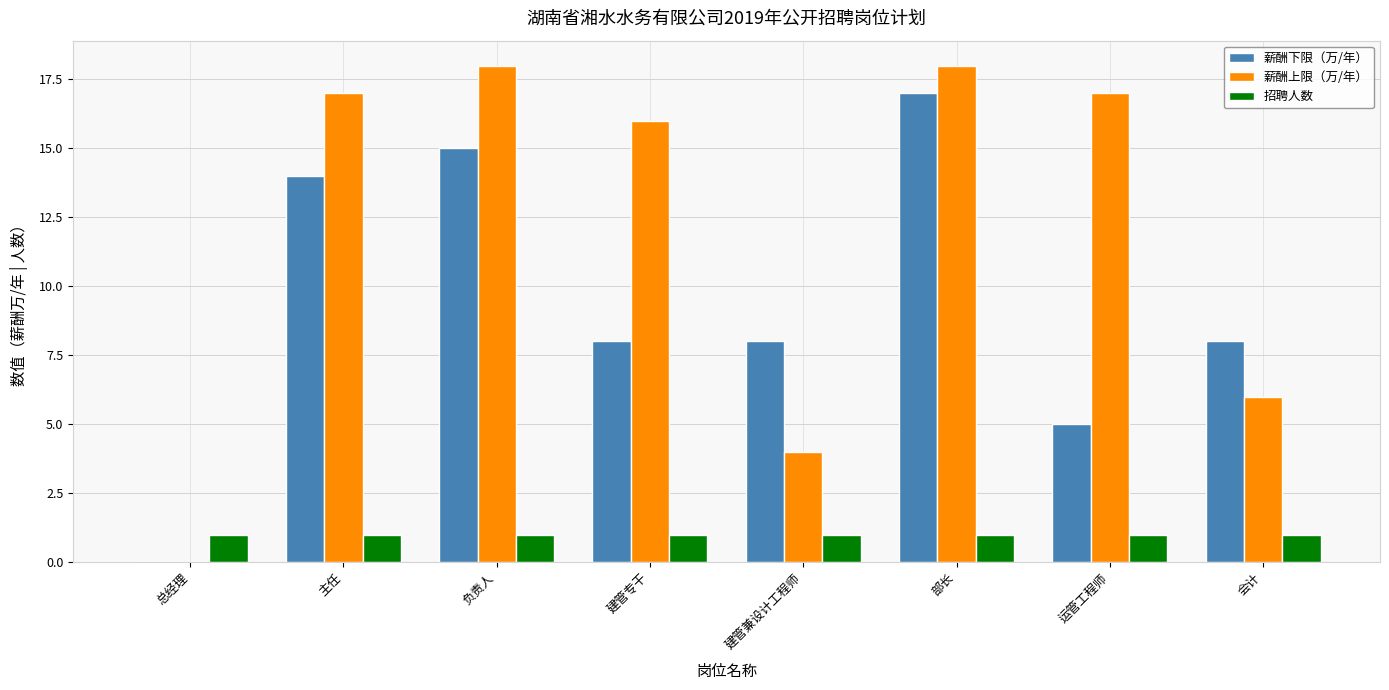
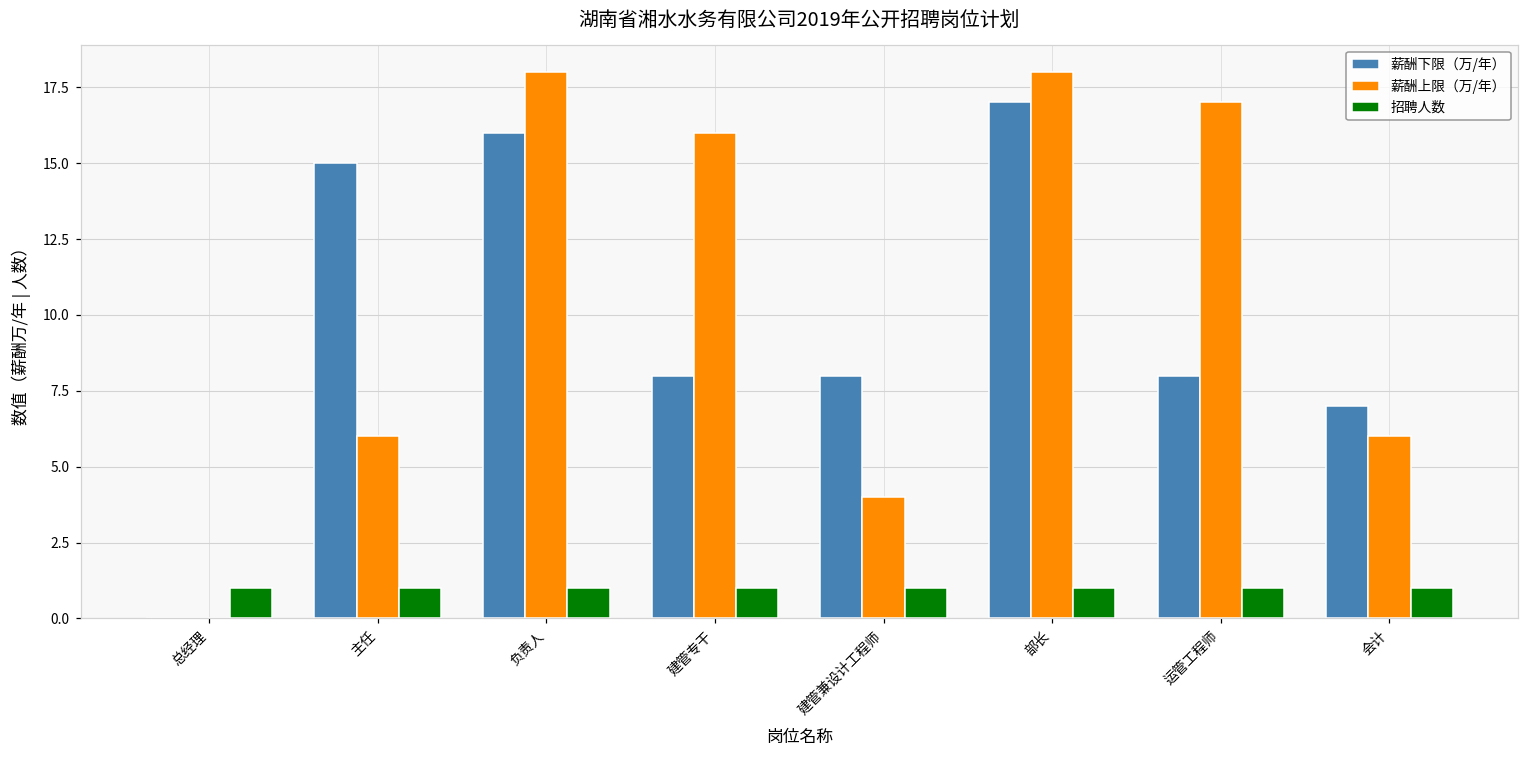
  {
    "薪酬下限（万/年）": {
      "总经理": 0,
-     "主任": 14,
-     "负责人": 15,
+     "主任": 15,
+     "负责人": 16,
      "建管专干": 8,
      "建管兼设计工程师": 8,
      "部长": 17,
-     "运管工程师": 5,
-     "会计": 8
+     "运管工程师": 8,
+     "会计": 7
    },
    "薪酬上限（万/年）": {
      "总经理": 0,
-     "主任": 17,
+     "主任": 6,
      "负责人": 18,
      "建管专干": 16,
      "建管兼设计工程师": 4,
      "部长": 18,
      "运管工程师": 17,
      "会计": 6
    },
    "招聘人数": {
      "总经理": 1,
      "主任": 1,
      "负责人": 1,
      "建管专干": 1,
      "建管兼设计工程师": 1,
      "部长": 1,
      "运管工程师": 1,
      "会计": 1
    }
  }
